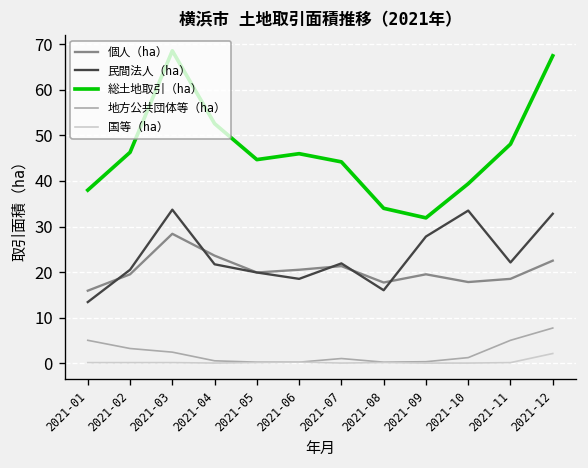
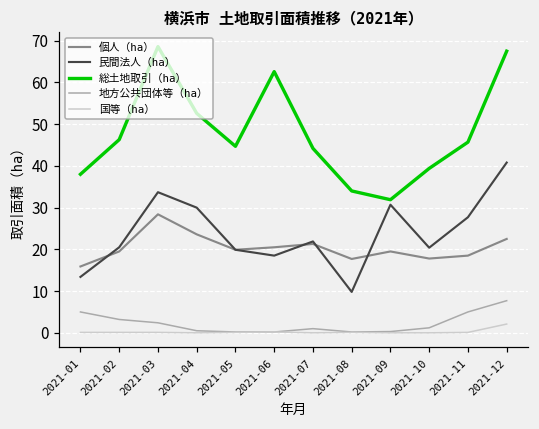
  {
    "民間法人（ha）": {
      "2021-01": 13,
      "2021-02": 21,
      "2021-03": 34,
-     "2021-04": 22,
+     "2021-04": 30,
      "2021-06": 19,
-     "2021-08": 16,
-     "2021-09": 28,
-     "2021-10": 34,
-     "2021-11": 22,
-     "2021-12": 33
+     "2021-08": 10,
+     "2021-09": 31,
+     "2021-10": 20,
+     "2021-11": 28,
+     "2021-12": 41
    },
    "総土地取引（ha）": {
      "2021-01": 38,
      "2021-02": 46,
      "2021-05": 45,
-     "2021-06": 46,
+     "2021-06": 63,
      "2021-07": 44,
      "2021-08": 34,
      "2021-09": 32,
      "2021-10": 39,
-     "2021-11": 48,
+     "2021-11": 46,
      "2021-12": 68
    }
  }
